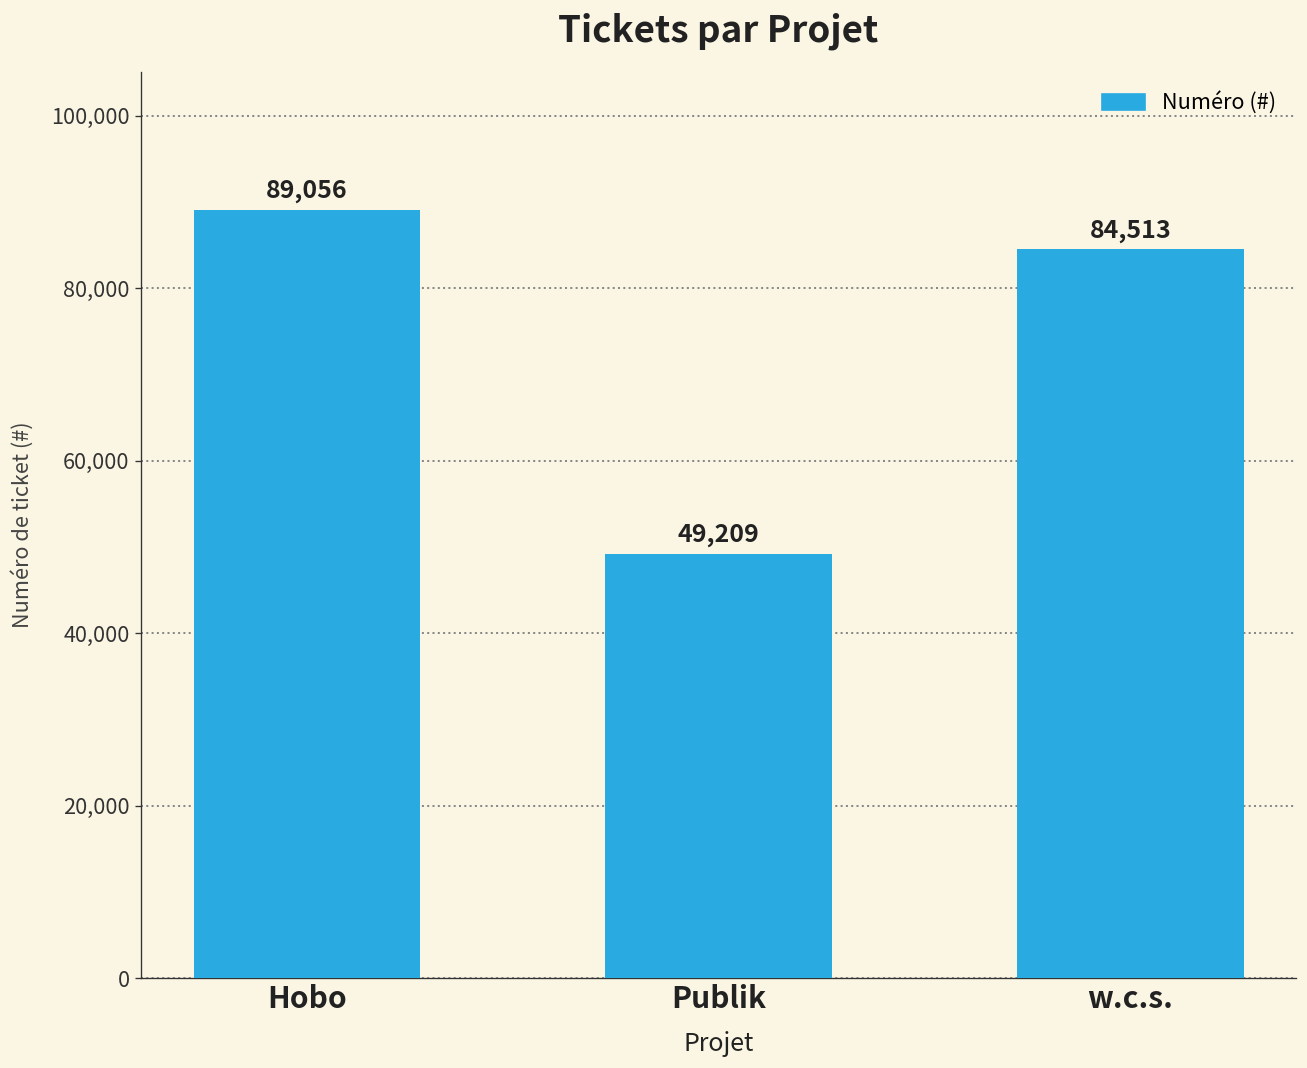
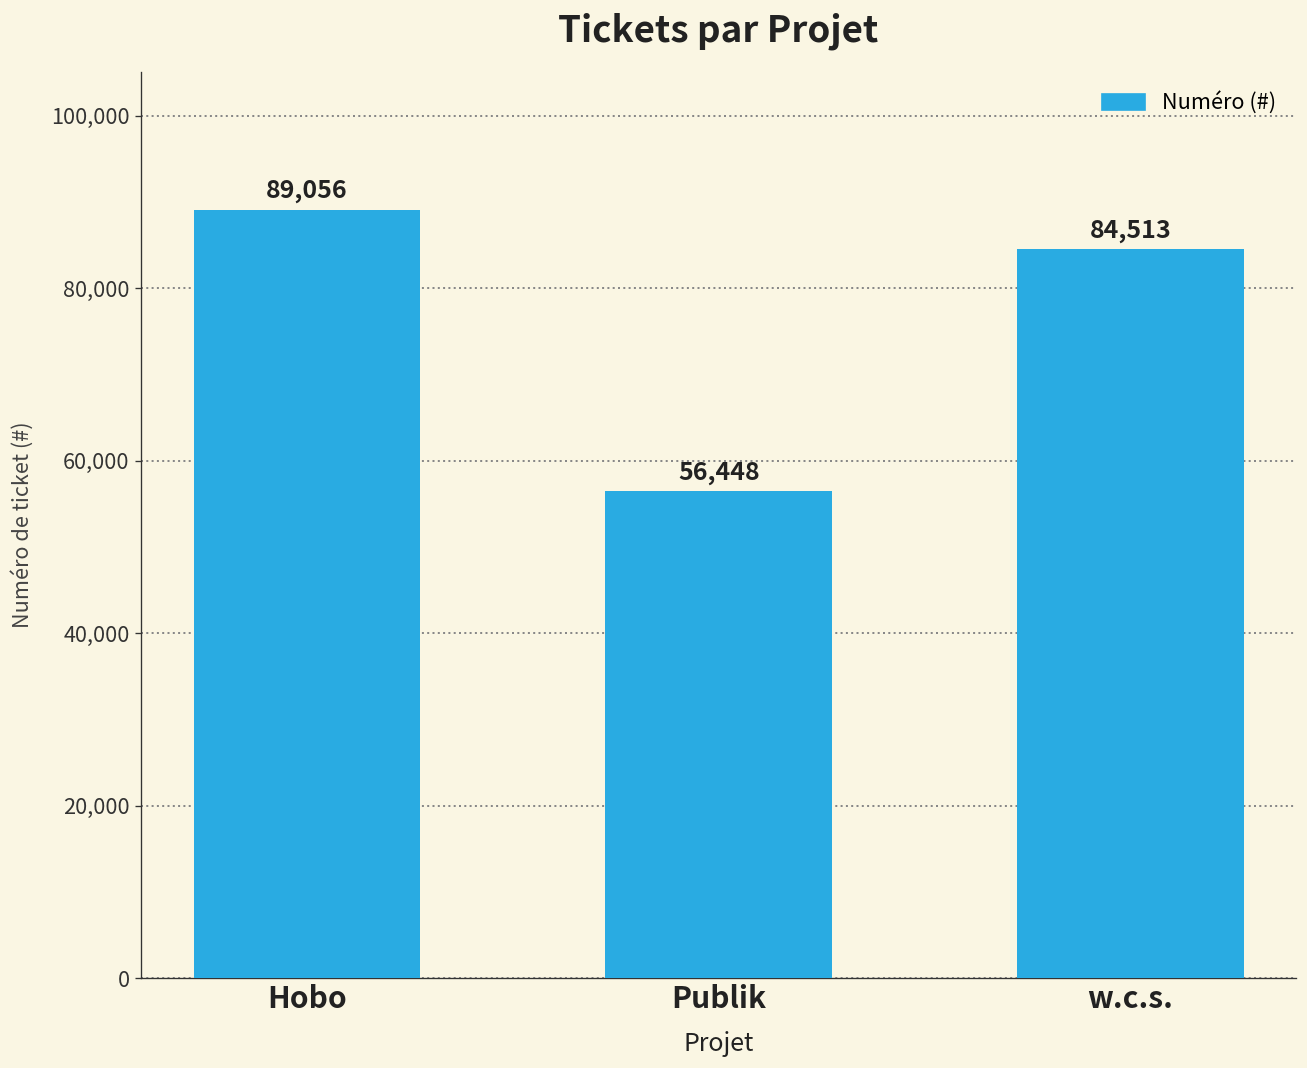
  {
    "Hobo": "89,056",
-   "Publik": "49,209",
+   "Publik": "56,448",
    "w.c.s.": "84,513"
  }
